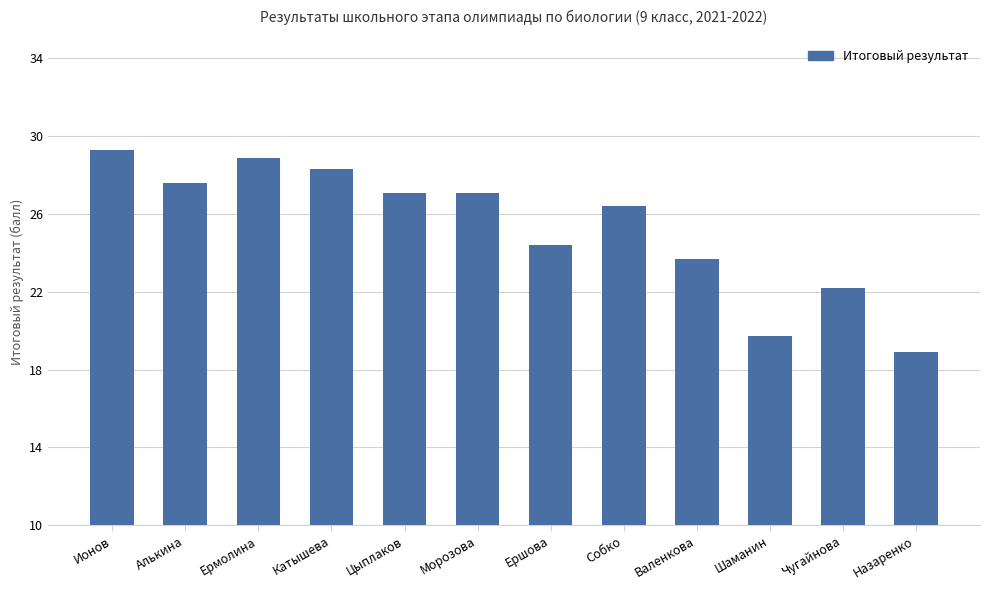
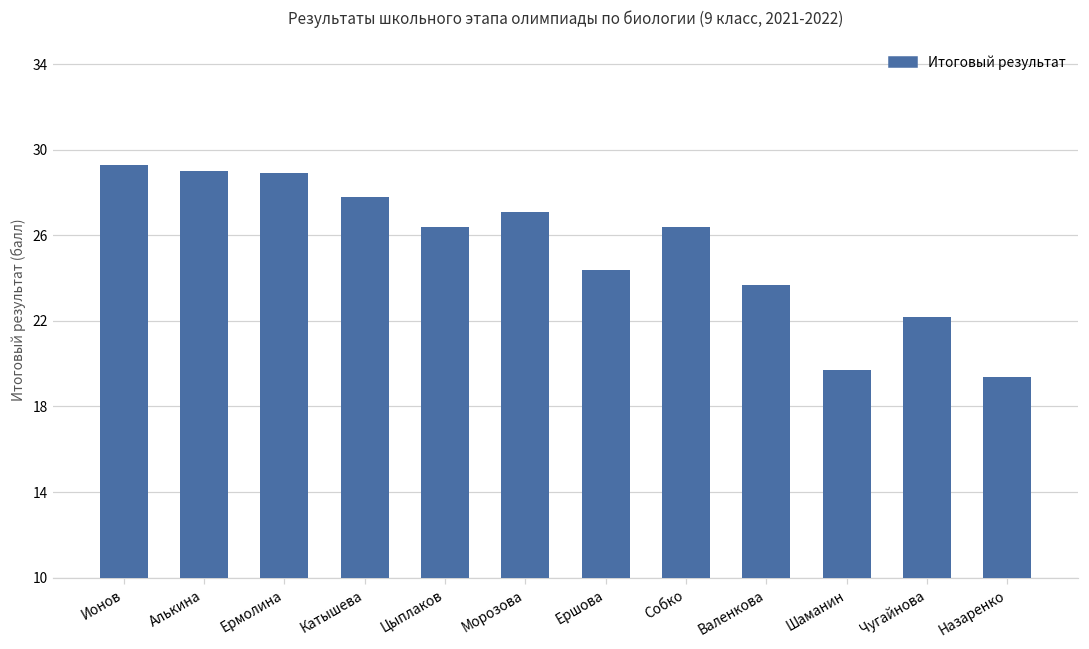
  {
    "Ионов": 29.3,
-   "Алькина": 27.6,
+   "Алькина": 29.0,
    "Ермолина": 28.9,
-   "Катышева": 28.3,
-   "Цыплаков": 27.1,
+   "Катышева": 27.8,
+   "Цыплаков": 26.4,
    "Морозова": 27.1,
    "Ершова": 24.4,
    "Собко": 26.4,
    "Валенкова": 23.7,
    "Шаманин": 19.7,
    "Чугайнова": 22.2,
-   "Назаренко": 18.9
+   "Назаренко": 19.4
  }
